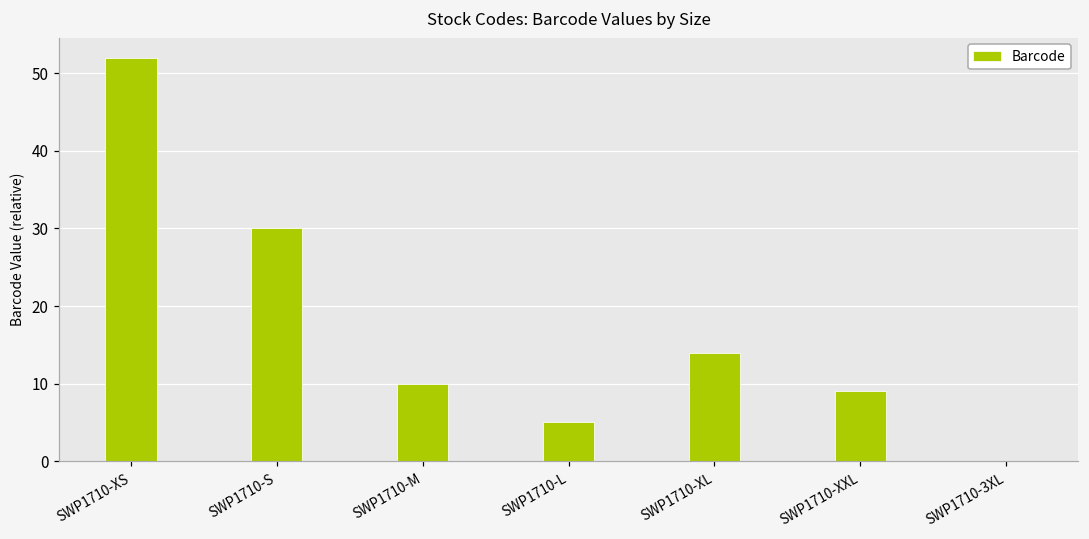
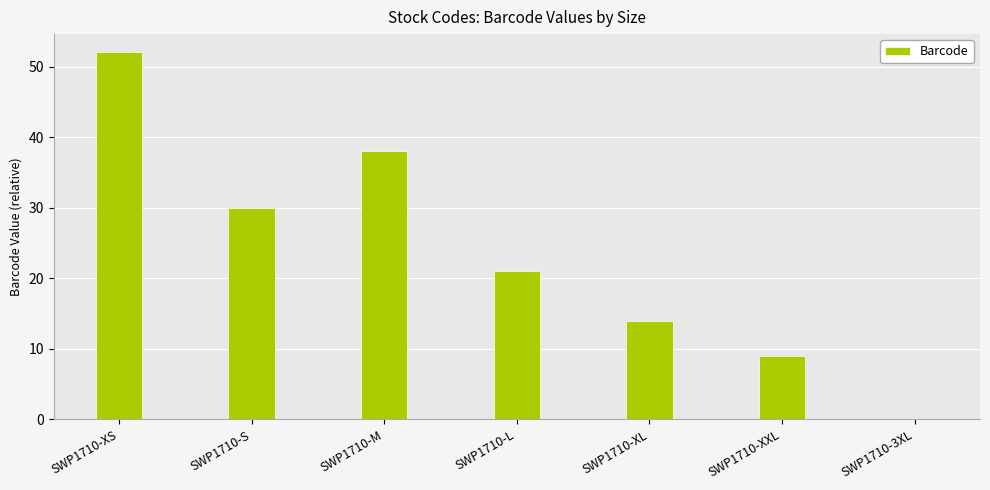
  {
    "SWP1710-XS": 52,
    "SWP1710-S": 30,
-   "SWP1710-M": 10,
-   "SWP1710-L": 5,
+   "SWP1710-M": 38,
+   "SWP1710-L": 21,
    "SWP1710-XL": 14,
    "SWP1710-XXL": 9,
    "SWP1710-3XL": 0
  }
